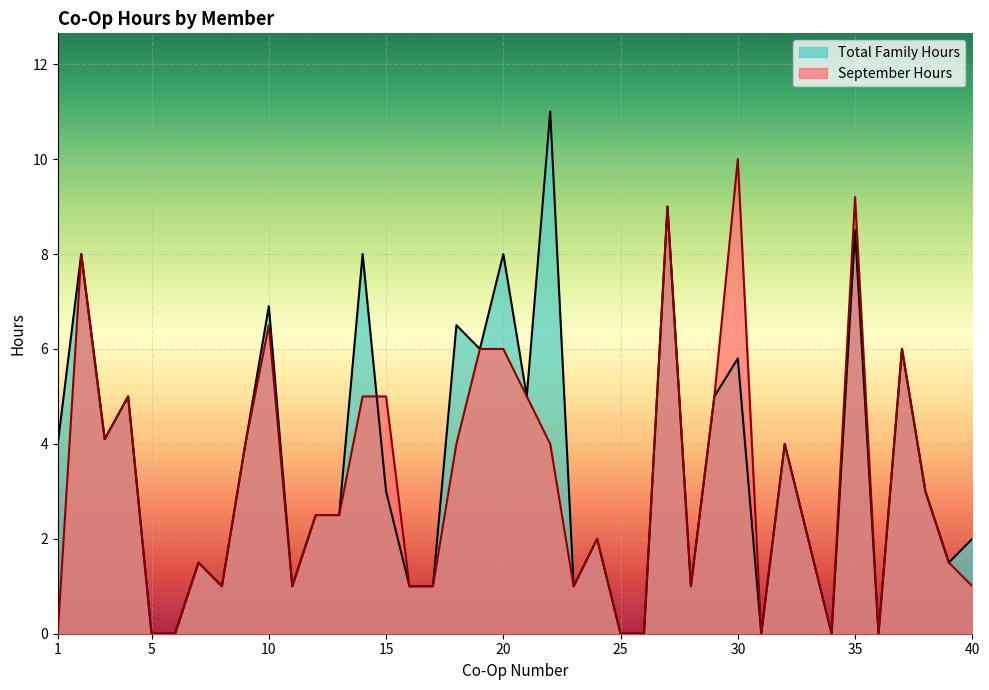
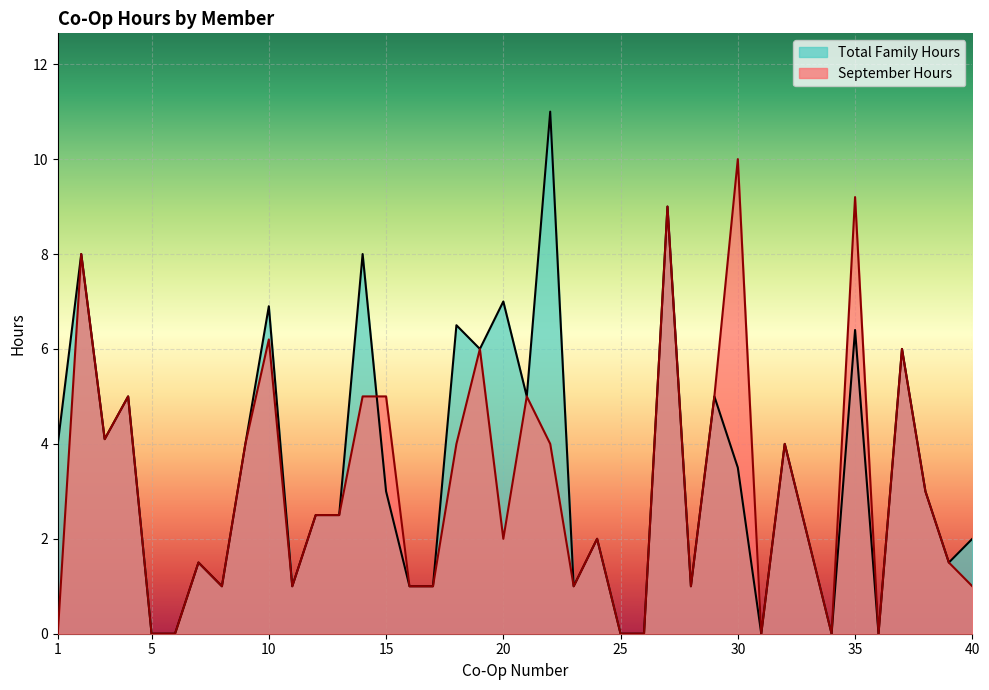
  {
    "Total Family Hours": {
      "1": 4.0,
      "10": 6.9,
      "15": 3.0,
-     "20": 8,
-     "30": 5.8,
-     "35": 8.5,
+     "20": 7,
+     "30": 3.5,
+     "35": 6.4,
      "40": 2.0
    },
    "September Hours": {
      "1": 0.0,
-     "10": 6.5,
+     "10": 6.2,
      "15": 5.0,
-     "20": 6,
+     "20": 2,
      "30": 10.0,
      "35": 9.2,
      "40": 1.0
    }
  }
